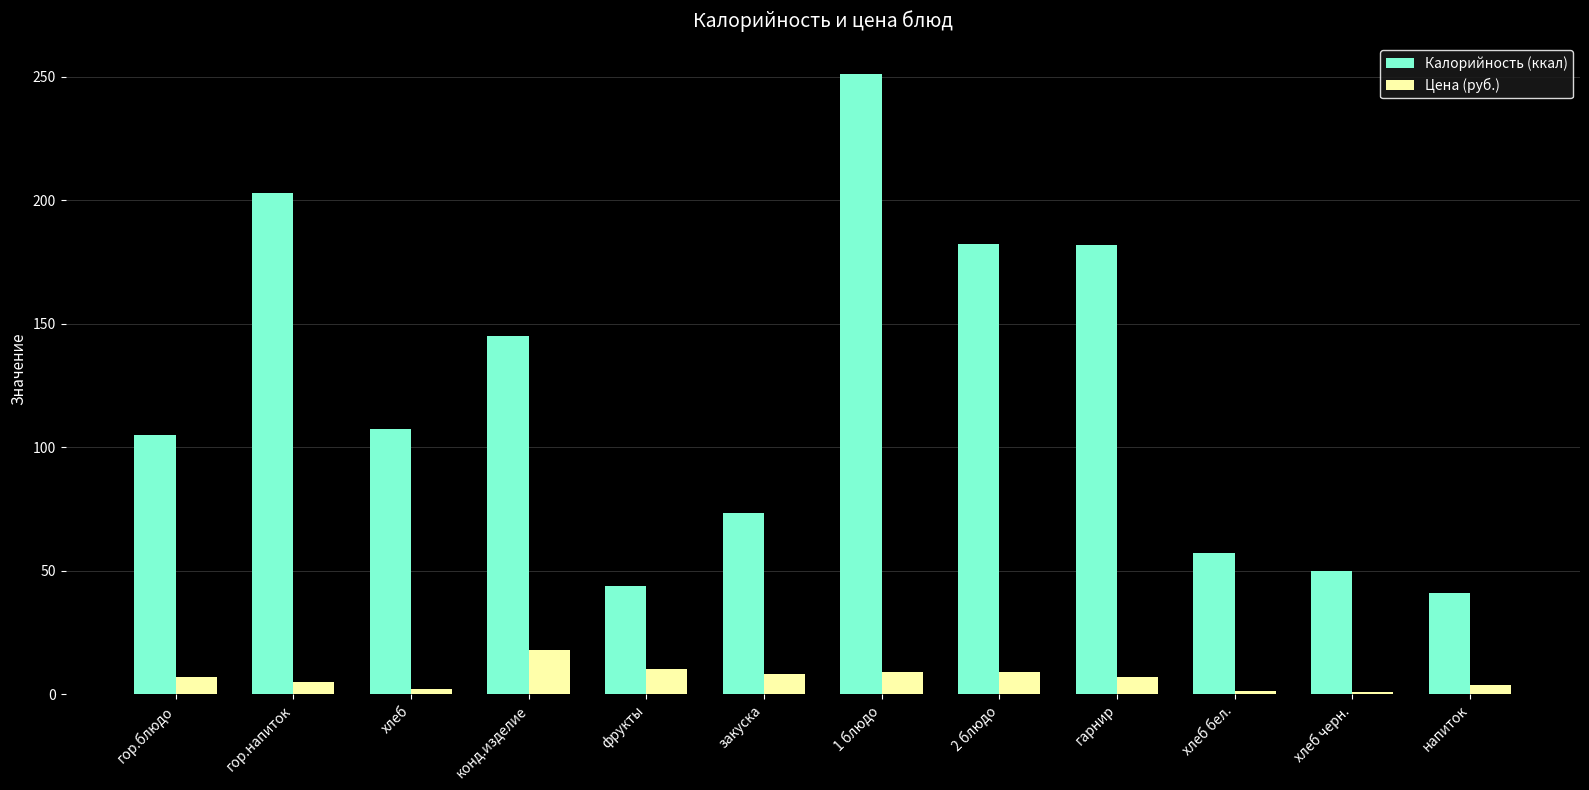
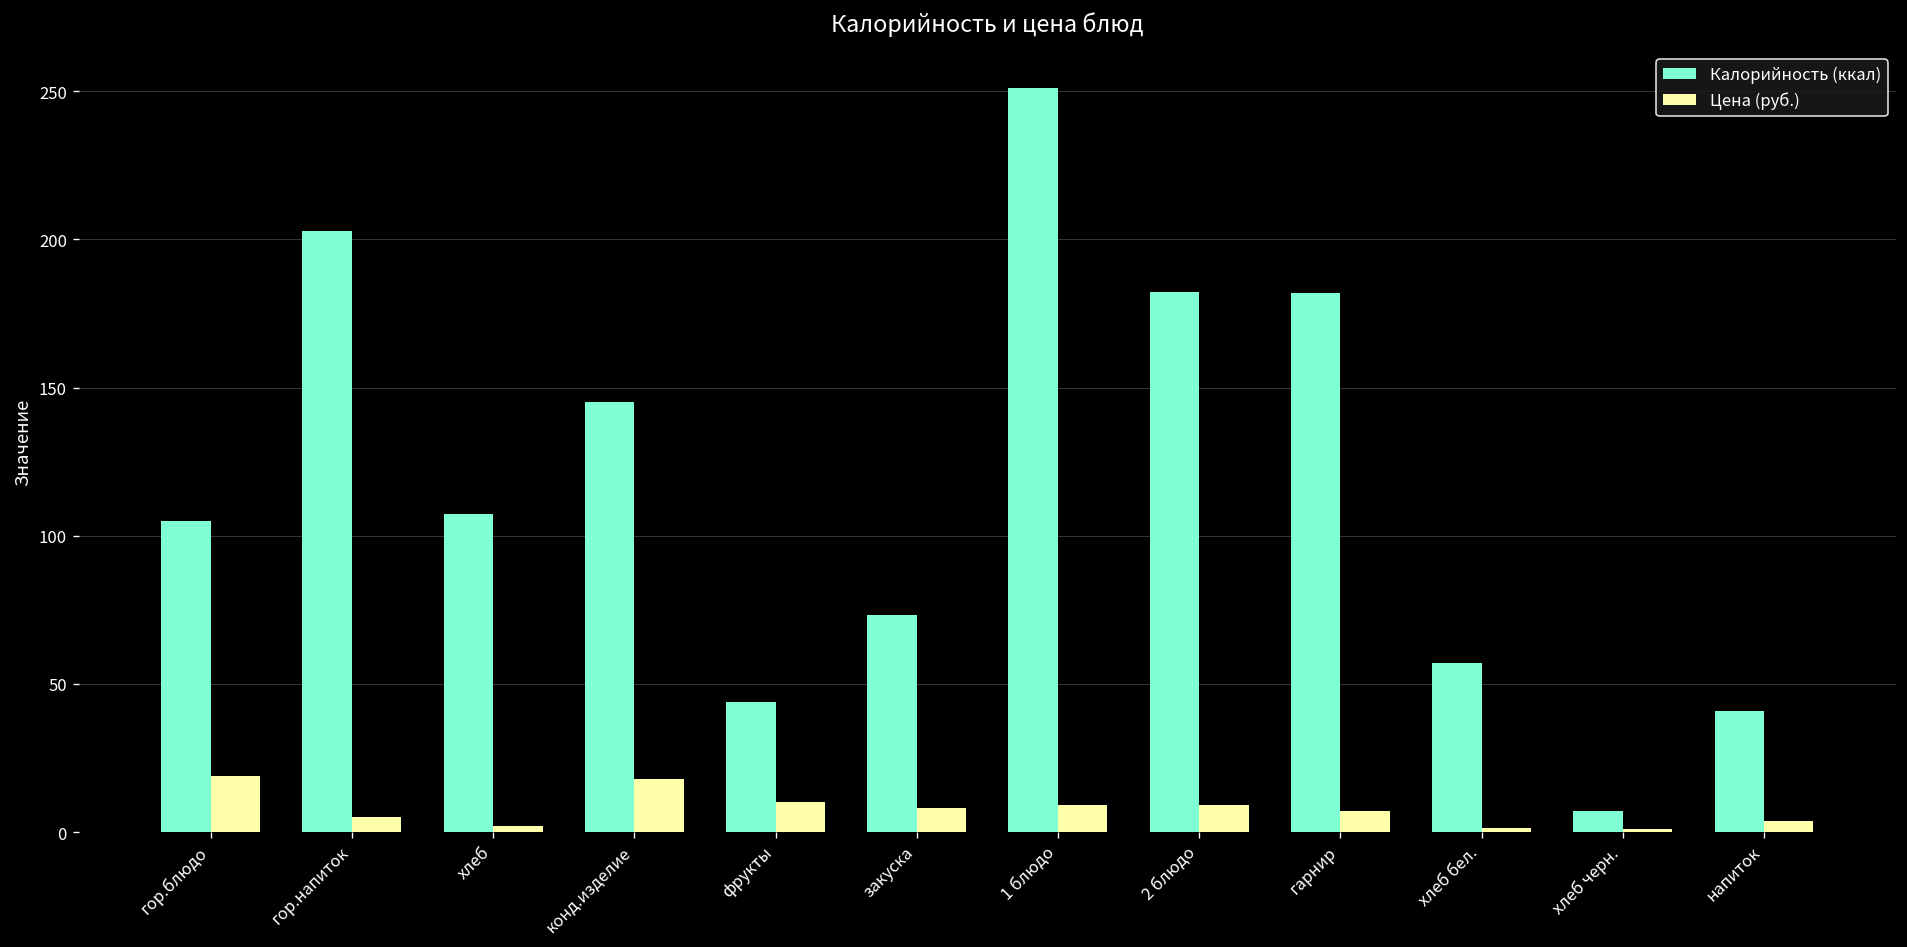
  {
    "Калорийность (ккал)": {
      "гор.блюдо": 105,
      "гор.напиток": 203,
      "хлеб": 107,
      "конд.изделие": 145,
      "фрукты": 44,
      "закуска": 73,
      "1 блюдо": 251,
      "2 блюдо": 182,
      "гарнир": 182,
      "хлеб бел.": 57,
-     "хлеб черн.": 50,
+     "хлеб черн.": 7,
      "напиток": 41
    },
    "Цена (руб.)": {
-     "гор.блюдо": 7,
+     "гор.блюдо": 19,
      "гор.напиток": 5,
      "хлеб": 2,
      "конд.изделие": 18,
      "фрукты": 10,
      "закуска": 8,
      "1 блюдо": 9,
      "2 блюдо": 9,
      "гарнир": 7,
      "хлеб бел.": 1,
      "напиток": 4
    }
  }
